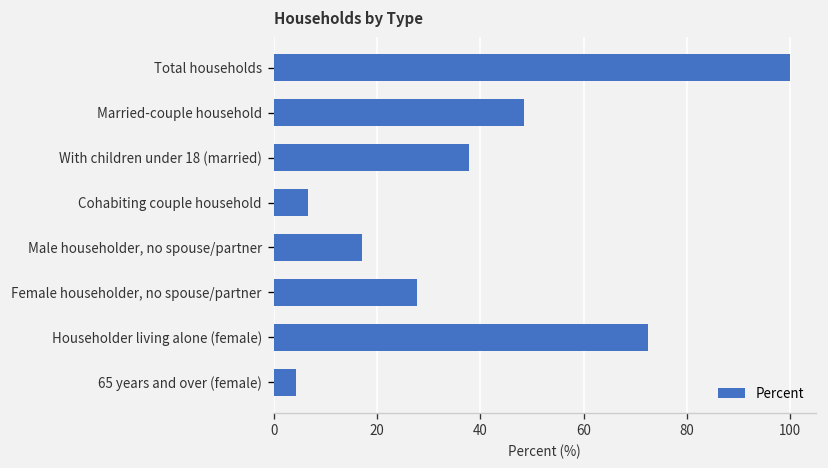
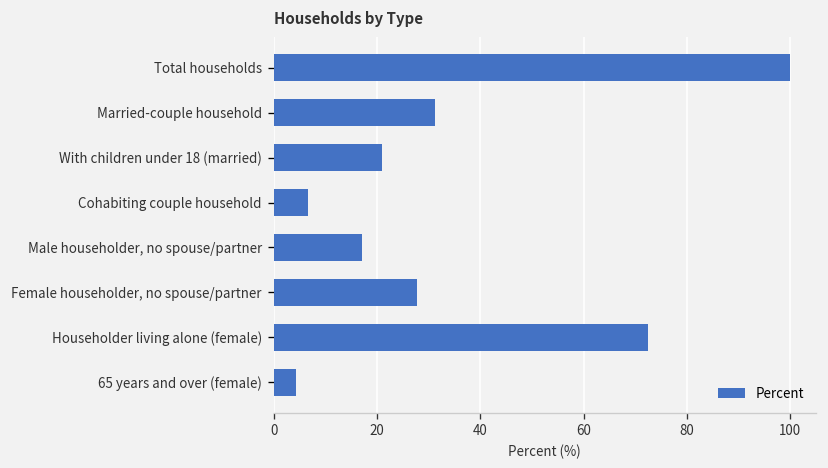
  {
    "Total households": 100,
-   "Married-couple household": 49,
-   "With children under 18 (married)": 38,
+   "Married-couple household": 31,
+   "With children under 18 (married)": 21,
    "Cohabiting couple household": 7,
    "Male householder, no spouse/partner": 17,
    "Female householder, no spouse/partner": 28,
    "Householder living alone (female)": 72,
    "65 years and over (female)": 4
  }
